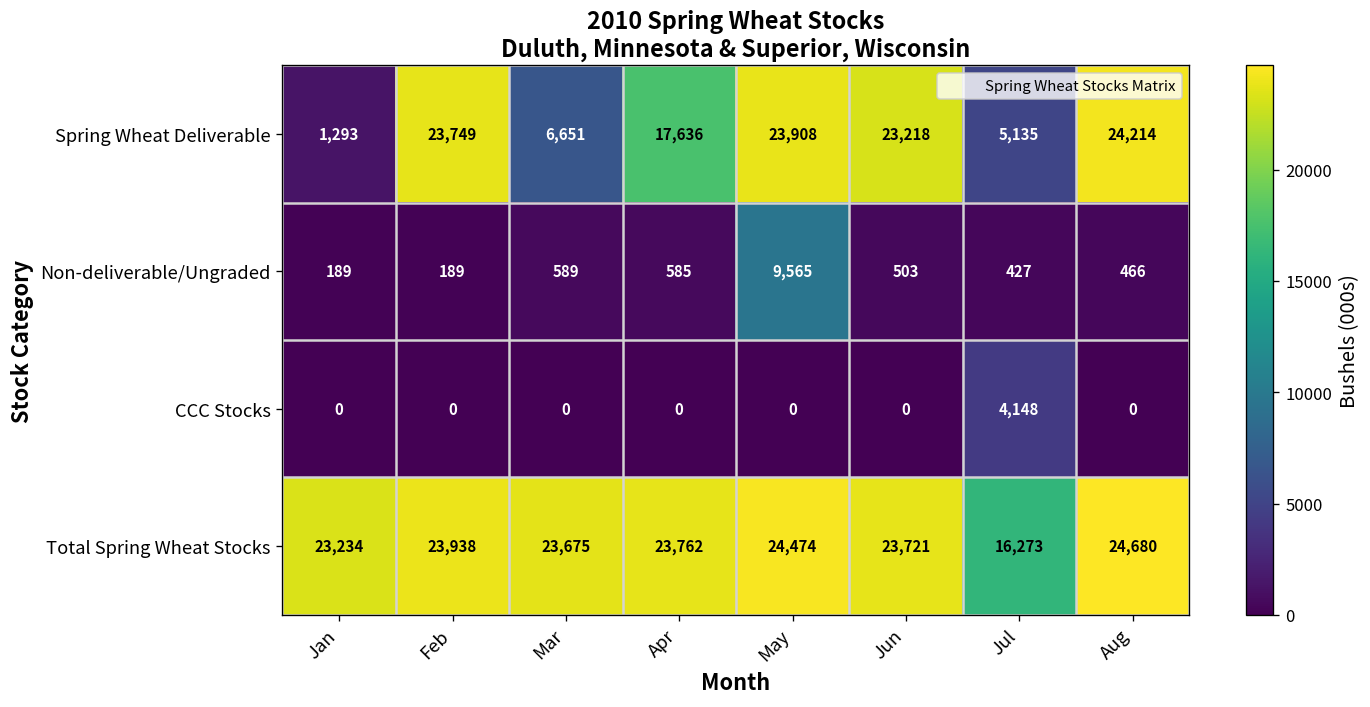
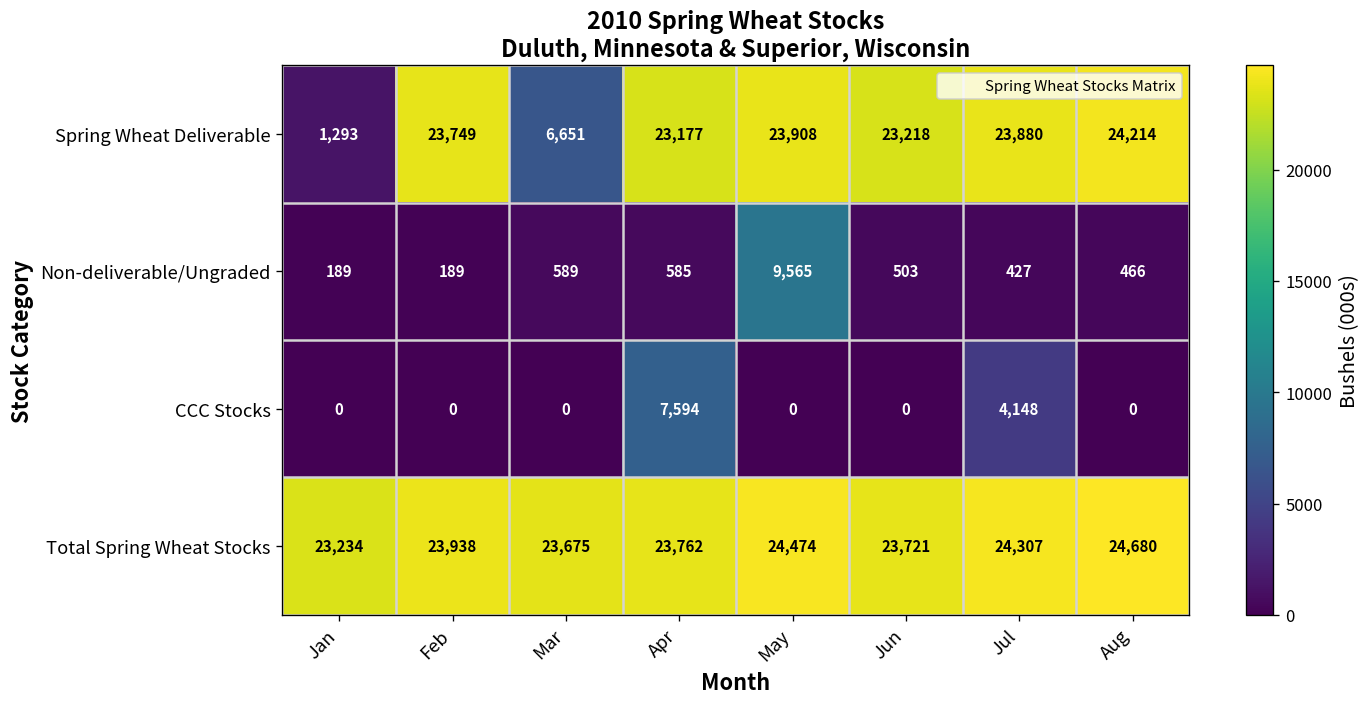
  {
    "Spring Wheat Deliverable": {
      "Jan": "1,293",
      "Feb": "23,749",
      "Mar": "6,651",
-     "Apr": "17,636",
+     "Apr": "23,177",
      "May": "23,908",
      "Jun": "23,218",
-     "Jul": "5,135",
+     "Jul": "23,880",
      "Aug": "24,214"
    },
    "Non-deliverable/Ungraded": {
      "Jan": "189",
      "Feb": "189",
      "Mar": "589",
      "Apr": "585",
      "May": "9,565",
      "Jun": "503",
      "Jul": "427",
      "Aug": "466"
    },
    "CCC Stocks": {
      "Jan": "0",
      "Feb": "0",
      "Mar": "0",
-     "Apr": "0",
+     "Apr": "7,594",
      "May": "0",
      "Jun": "0",
      "Jul": "4,148",
      "Aug": "0"
    },
    "Total Spring Wheat Stocks": {
      "Jan": "23,234",
      "Feb": "23,938",
      "Mar": "23,675",
      "Apr": "23,762",
      "May": "24,474",
      "Jun": "23,721",
-     "Jul": "16,273",
+     "Jul": "24,307",
      "Aug": "24,680"
    }
  }
